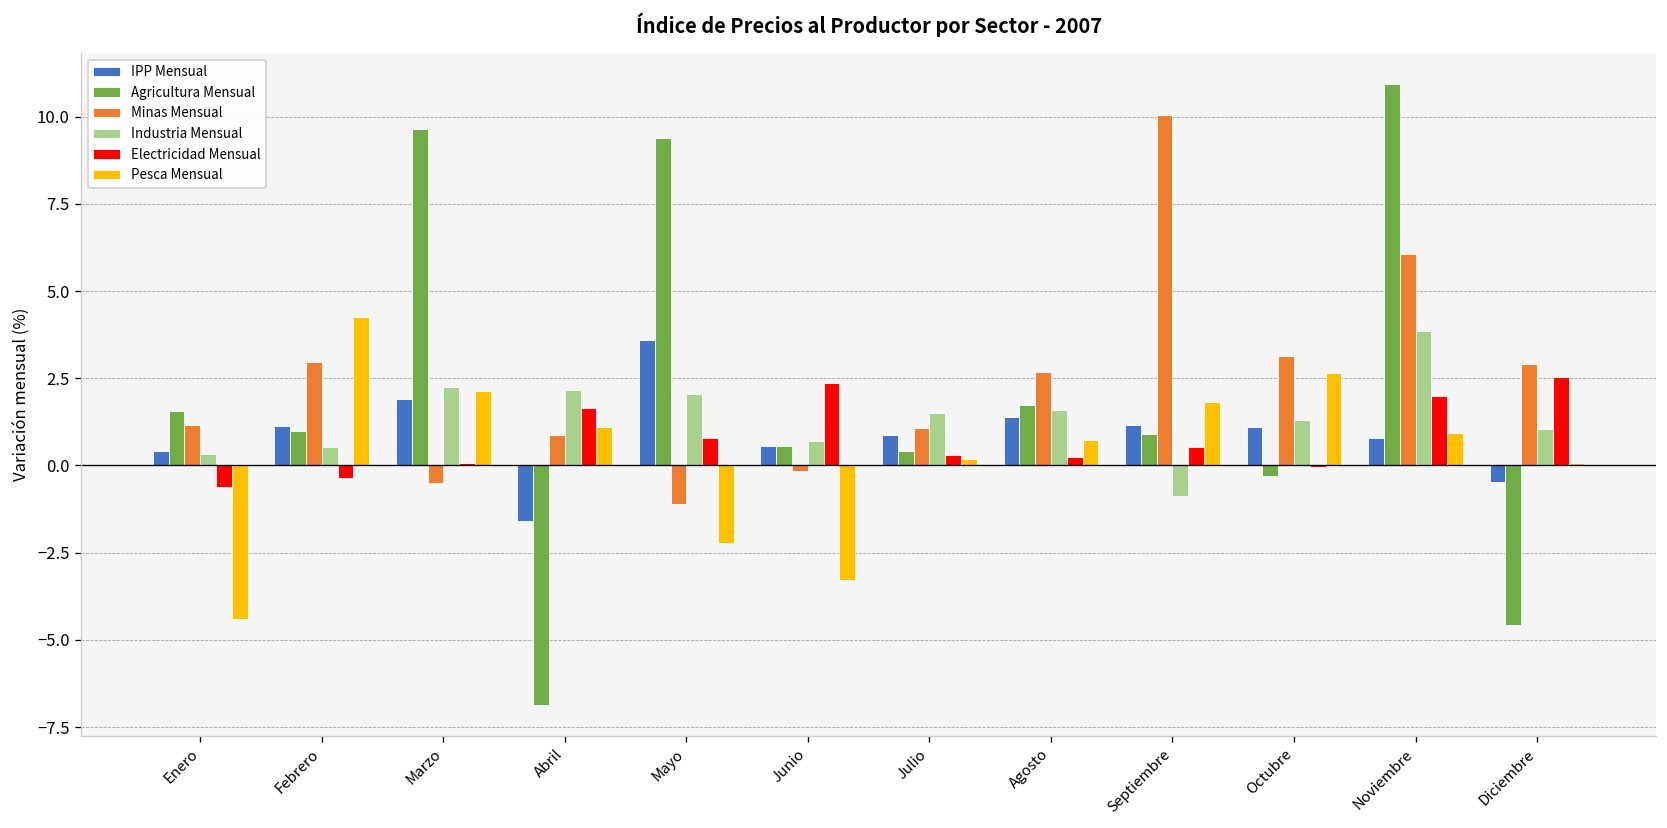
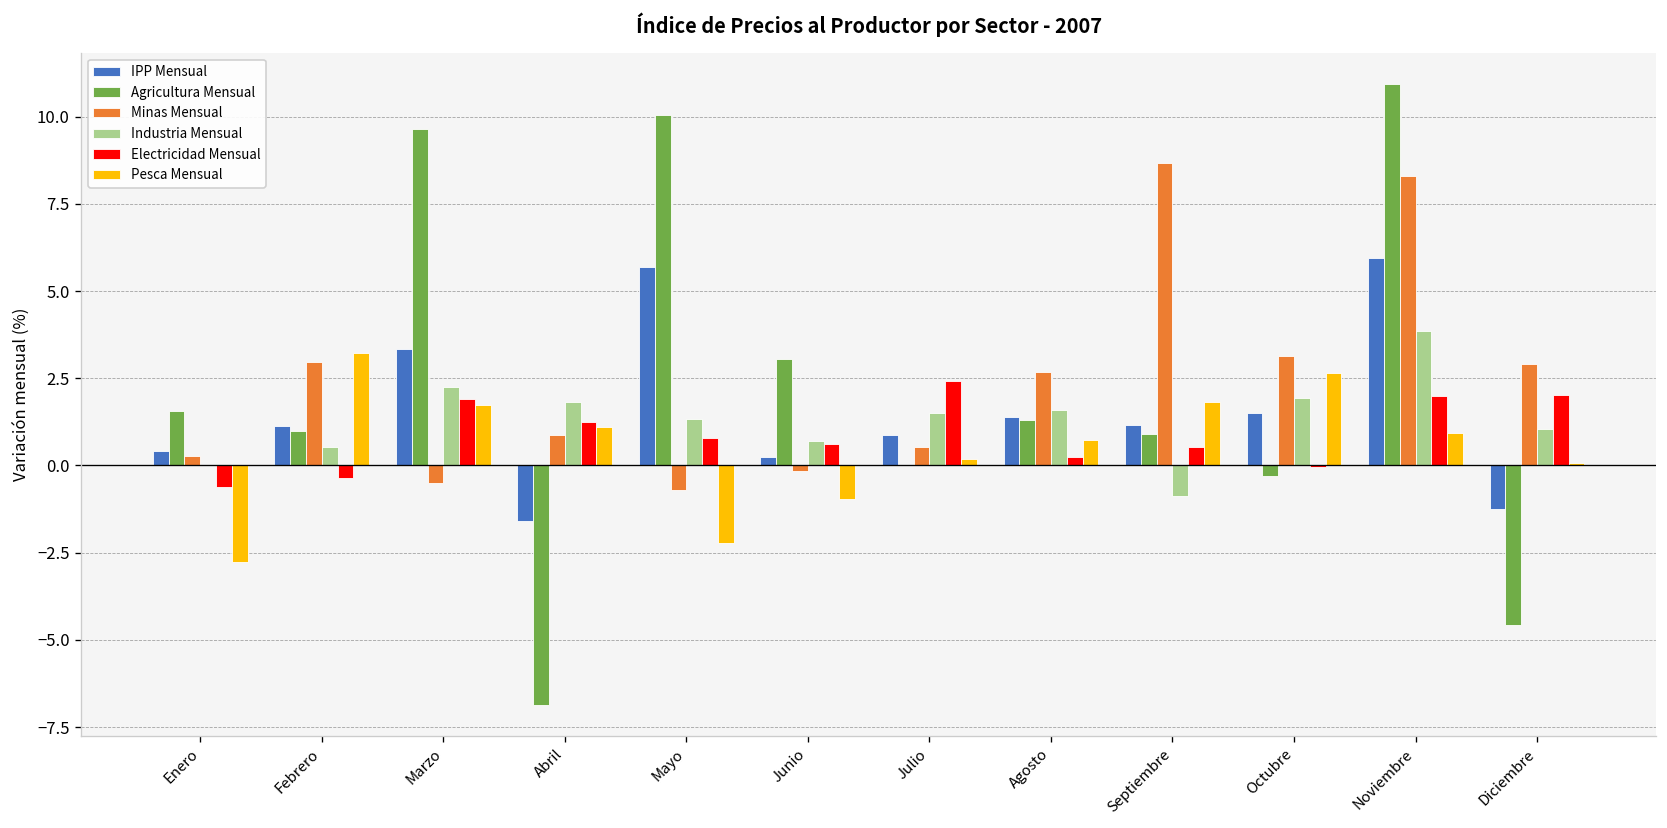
  {
    "IPP Mensual": {
      "Enero": 0.4,
      "Febrero": 1.1,
-     "Marzo": 1.9,
+     "Marzo": 3.4,
      "Abril": -1.6,
-     "Mayo": 3.6,
-     "Junio": 0.6,
+     "Mayo": 5.7,
+     "Junio": 0.2,
      "Julio": 0.9,
      "Agosto": 1.4,
      "Septiembre": 1.2,
-     "Octubre": 1.1,
-     "Noviembre": 0.8,
-     "Diciembre": -0.5
+     "Octubre": 1.5,
+     "Noviembre": 6.0,
+     "Diciembre": -1.3
    },
    "Agricultura Mensual": {
      "Enero": 1.6,
      "Febrero": 1.0,
      "Marzo": 9.6,
      "Abril": -6.9,
-     "Mayo": 9.4,
-     "Junio": 0.6,
-     "Julio": 0.4,
-     "Agosto": 1.7,
+     "Mayo": 10.0,
+     "Junio": 3.1,
+     "Julio": 0.0,
+     "Agosto": 1.3,
      "Septiembre": 0.9,
      "Octubre": -0.3,
      "Noviembre": 10.9,
      "Diciembre": -4.6
    },
    "Minas Mensual": {
-     "Enero": 1.2,
+     "Enero": 0.3,
      "Febrero": 3.0,
      "Marzo": -0.5,
      "Abril": 0.9,
-     "Mayo": -1.1,
+     "Mayo": -0.7,
      "Junio": -0.1,
-     "Julio": 1.1,
+     "Julio": 0.5,
      "Agosto": 2.7,
-     "Septiembre": 10.0,
+     "Septiembre": 8.7,
      "Octubre": 3.1,
-     "Noviembre": 6.1,
+     "Noviembre": 8.3,
      "Diciembre": 2.9
    },
    "Industria Mensual": {
-     "Enero": 0.3,
+     "Enero": 0.0,
      "Febrero": 0.5,
      "Marzo": 2.3,
-     "Abril": 2.2,
-     "Mayo": 2.1,
+     "Abril": 1.8,
+     "Mayo": 1.3,
      "Junio": 0.7,
      "Julio": 1.5,
      "Agosto": 1.6,
      "Septiembre": -0.9,
-     "Octubre": 1.3,
+     "Octubre": 1.9,
      "Noviembre": 3.8,
      "Diciembre": 1.0
    },
    "Electricidad Mensual": {
      "Enero": -0.6,
      "Febrero": -0.4,
-     "Marzo": 0.1,
-     "Abril": 1.7,
+     "Marzo": 1.9,
+     "Abril": 1.2,
      "Mayo": 0.8,
-     "Junio": 2.4,
-     "Julio": 0.3,
+     "Junio": 0.6,
+     "Julio": 2.4,
      "Agosto": 0.2,
      "Septiembre": 0.5,
      "Noviembre": 2.0,
-     "Diciembre": 2.5
+     "Diciembre": 2.0
    },
    "Pesca Mensual": {
-     "Enero": -4.4,
-     "Febrero": 4.3,
-     "Marzo": 2.1,
+     "Enero": -2.8,
+     "Febrero": 3.2,
+     "Marzo": 1.7,
      "Abril": 1.1,
      "Mayo": -2.2,
-     "Junio": -3.3,
+     "Junio": -1.0,
      "Julio": 0.2,
      "Agosto": 0.7,
      "Septiembre": 1.8,
      "Octubre": 2.6,
      "Noviembre": 0.9
    }
  }
